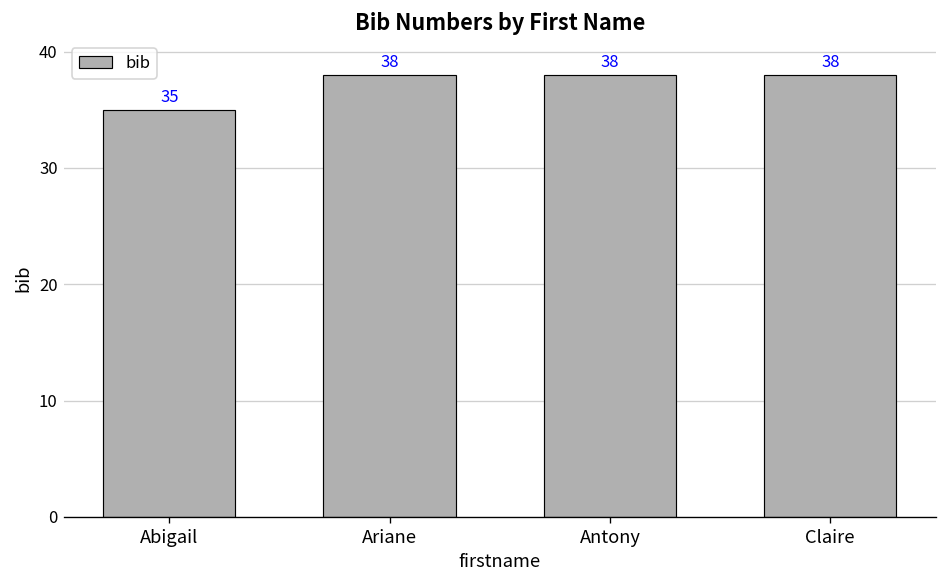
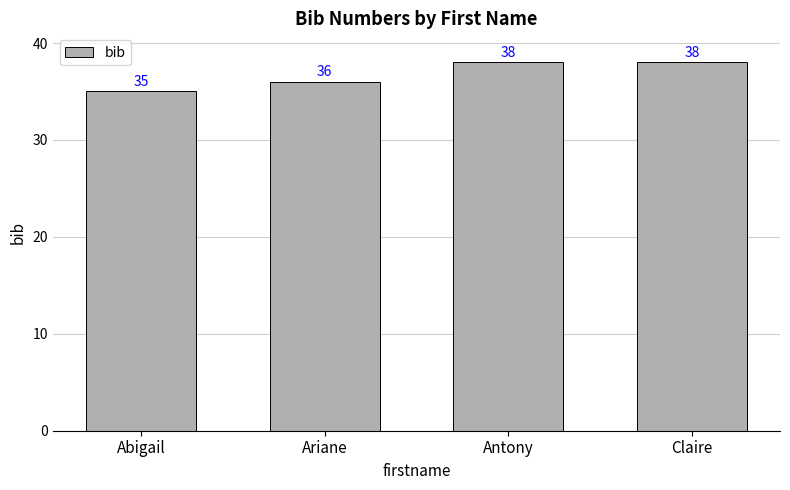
  {
    "Abigail": 35,
-   "Ariane": 38,
+   "Ariane": 36,
    "Antony": 38,
    "Claire": 38
  }
